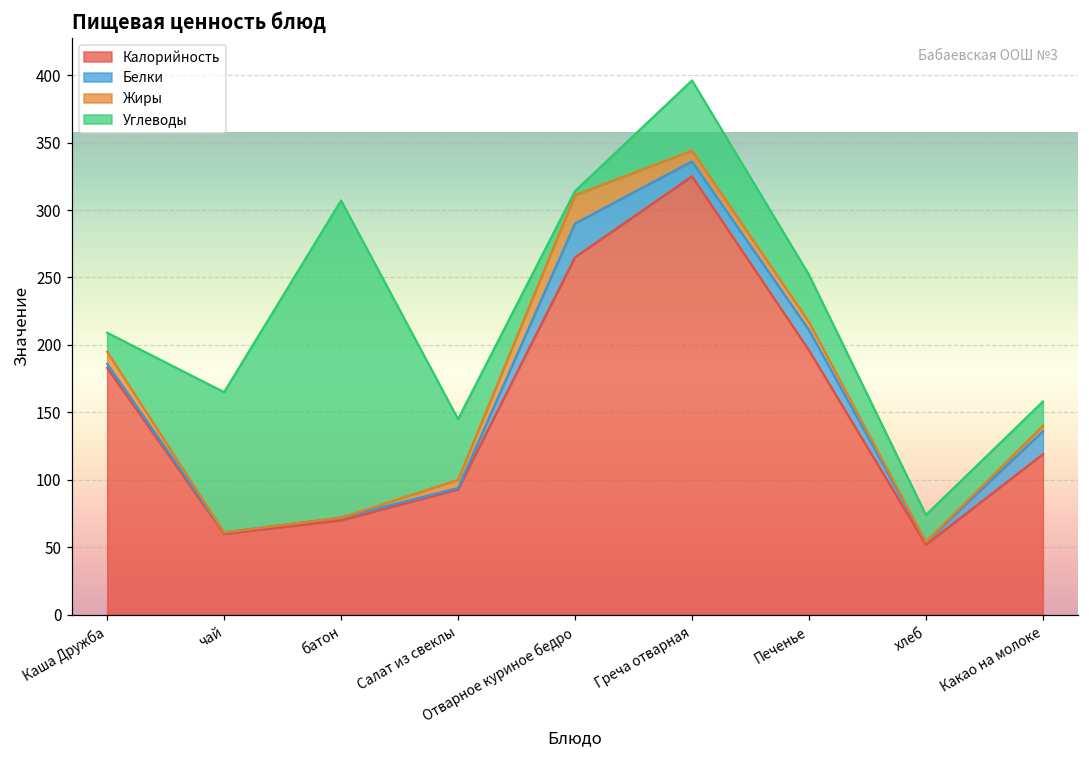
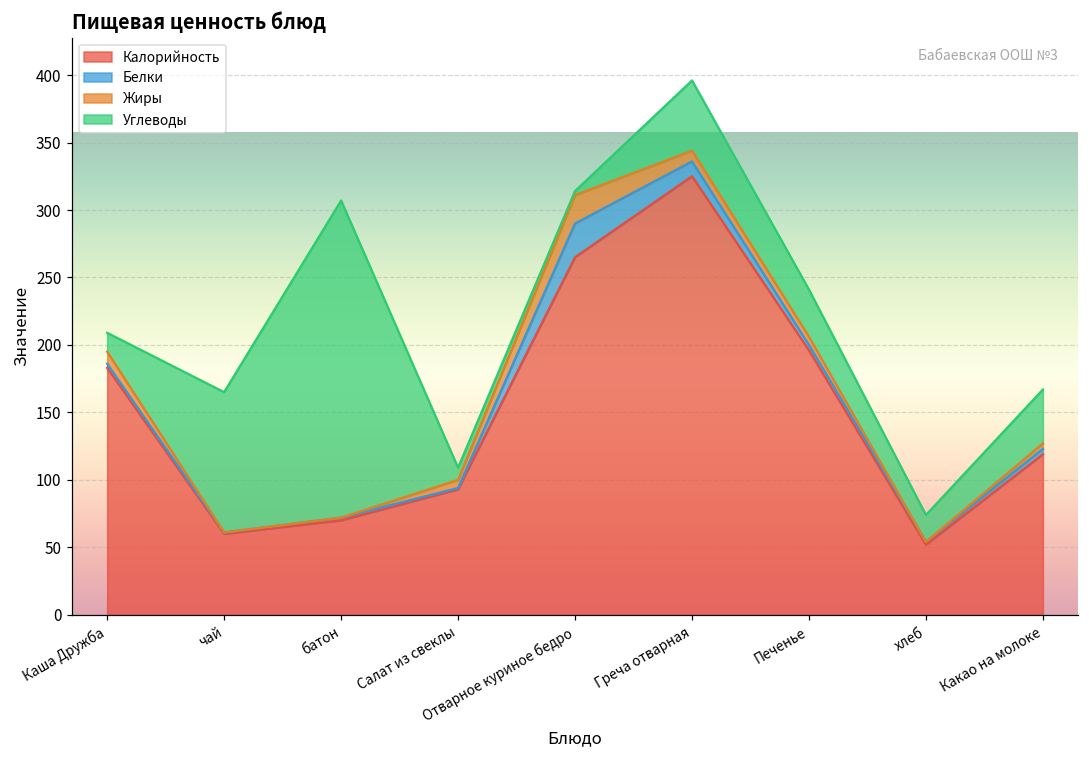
  {
    "Белки": {
      "Каша Дружба": 3,
      "Отварное куриное бедро": 25,
      "Греча отварная": 11,
-     "Печенье": 15,
-     "Какао на молоке": 17
+     "Печенье": 4,
+     "Какао на молоке": 4
    },
    "Углеводы": {
      "Каша Дружба": 14,
      "чай": 104,
      "батон": 235,
-     "Салат из свеклы": 45,
+     "Салат из свеклы": 9,
      "Отварное куриное бедро": 3,
      "Греча отварная": 52,
      "Печенье": 35,
      "хлеб": 20,
-     "Какао на молоке": 18
+     "Какао на молоке": 40
    }
  }
